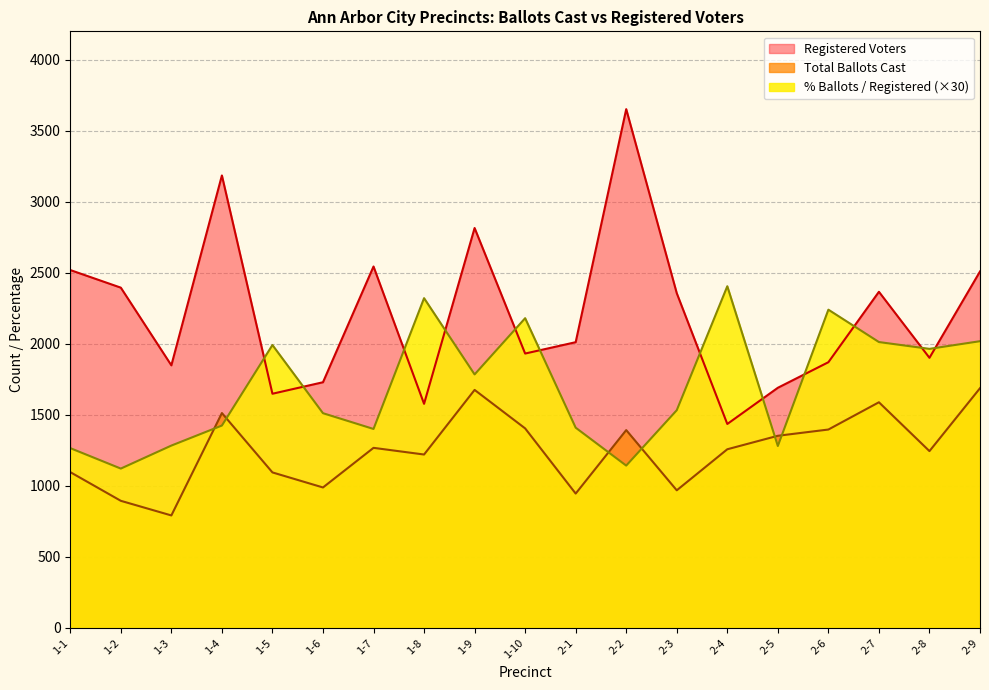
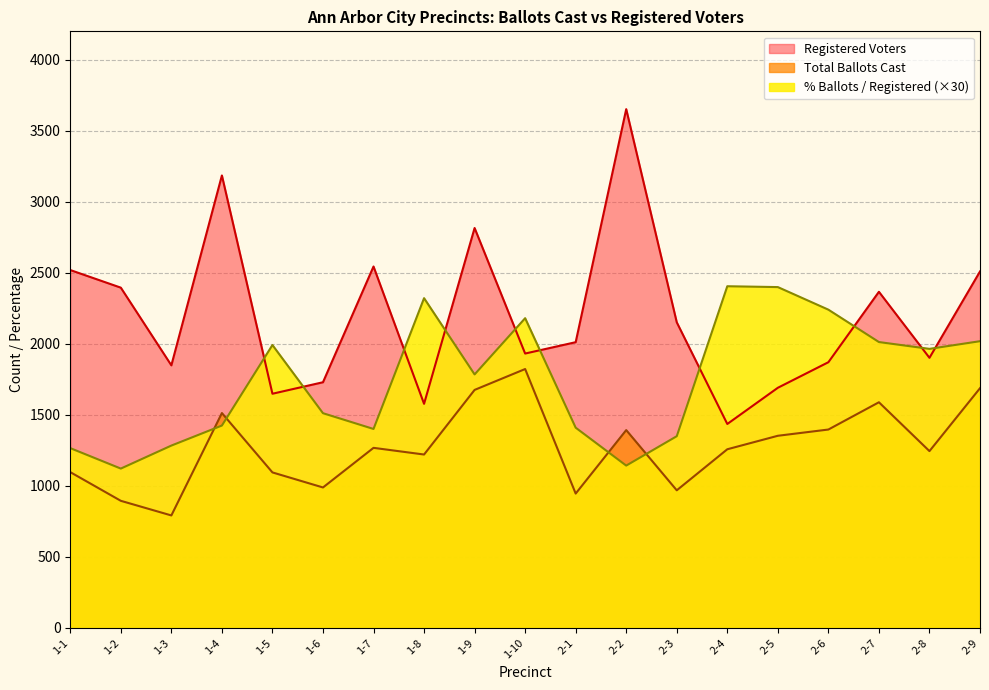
  {
    "Registered Voters": {
      "1-1": 2520,
      "1-2": 2400,
      "1-3": 1850,
      "1-4": 3190,
      "1-5": 1650,
      "1-6": 1730,
      "1-7": 2550,
      "1-8": 1580,
      "1-9": 2820,
      "1-10": 1930,
      "2-1": 2010,
      "2-2": 3650,
-     "2-3": 2360,
+     "2-3": 2150,
      "2-4": 1440,
      "2-5": 1690,
      "2-6": 1870,
      "2-7": 2370,
      "2-8": 1900,
      "2-9": 2510
    },
    "Total Ballots Cast": {
      "1-1": 1100,
      "1-2": 900,
      "1-3": 790,
      "1-4": 1510,
      "1-5": 1100,
      "1-6": 990,
      "1-7": 1270,
      "1-8": 1220,
      "1-9": 1680,
-     "1-10": 1410,
+     "1-10": 1820,
      "2-1": 950,
      "2-2": 1390,
      "2-3": 970,
      "2-4": 1260,
      "2-5": 1350,
      "2-6": 1400,
      "2-7": 1590,
      "2-8": 1250,
      "2-9": 1690
    },
    "% Ballots / Registered (×30)": {
      "1-1": 1270,
      "1-2": 1120,
      "1-3": 1280,
      "1-4": 1430,
      "1-5": 1990,
      "1-6": 1510,
      "1-7": 1400,
      "1-8": 2320,
      "1-9": 1790,
      "1-10": 2180,
      "2-1": 1410,
      "2-2": 1140,
-     "2-3": 1530,
+     "2-3": 1350,
      "2-4": 2410,
-     "2-5": 1280,
+     "2-5": 2400,
      "2-6": 2240,
      "2-7": 2010,
      "2-8": 1970,
      "2-9": 2020
    }
  }
